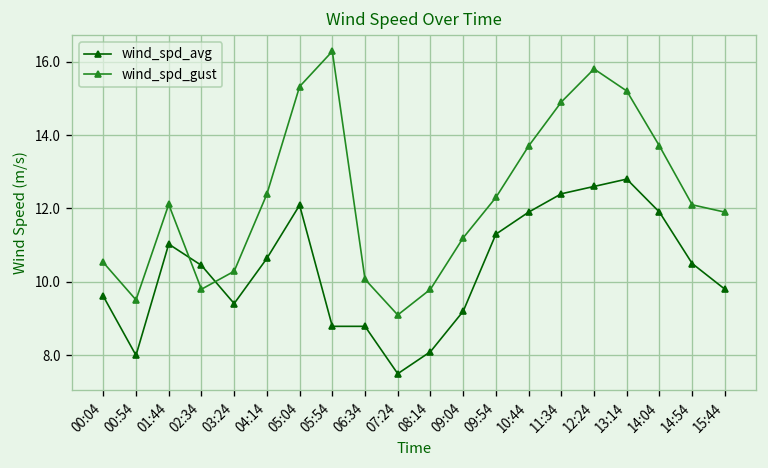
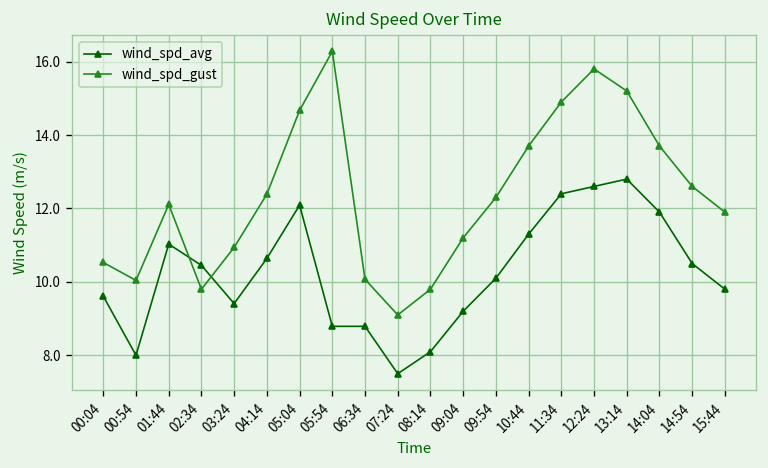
  {
    "wind_spd_avg": {
      "00:04": 9.6,
      "00:54": 8.0,
      "01:44": 11.0,
      "02:34": 10.5,
      "03:24": 9.4,
      "04:14": 10.6,
      "05:04": 12.1,
      "05:54": 8.8,
      "06:34": 8.8,
      "07:24": 7.5,
      "08:14": 8.1,
      "09:04": 9.2,
-     "09:54": 11.3,
-     "10:44": 11.9,
+     "09:54": 10.1,
+     "10:44": 11.3,
      "11:34": 12.4,
      "12:24": 12.6,
      "13:14": 12.8,
      "14:04": 11.9,
      "14:54": 10.5,
      "15:44": 9.8
    },
    "wind_spd_gust": {
      "00:04": 10.5,
-     "00:54": 9.5,
+     "00:54": 10.0,
      "01:44": 12.1,
      "02:34": 9.8,
-     "03:24": 10.3,
+     "03:24": 10.9,
      "04:14": 12.4,
-     "05:04": 15.3,
+     "05:04": 14.7,
      "05:54": 16.3,
      "06:34": 10.1,
      "07:24": 9.1,
      "08:14": 9.8,
      "09:04": 11.2,
      "09:54": 12.3,
      "10:44": 13.7,
      "11:34": 14.9,
      "12:24": 15.8,
      "13:14": 15.2,
      "14:04": 13.7,
-     "14:54": 12.1,
+     "14:54": 12.6,
      "15:44": 11.9
    }
  }
